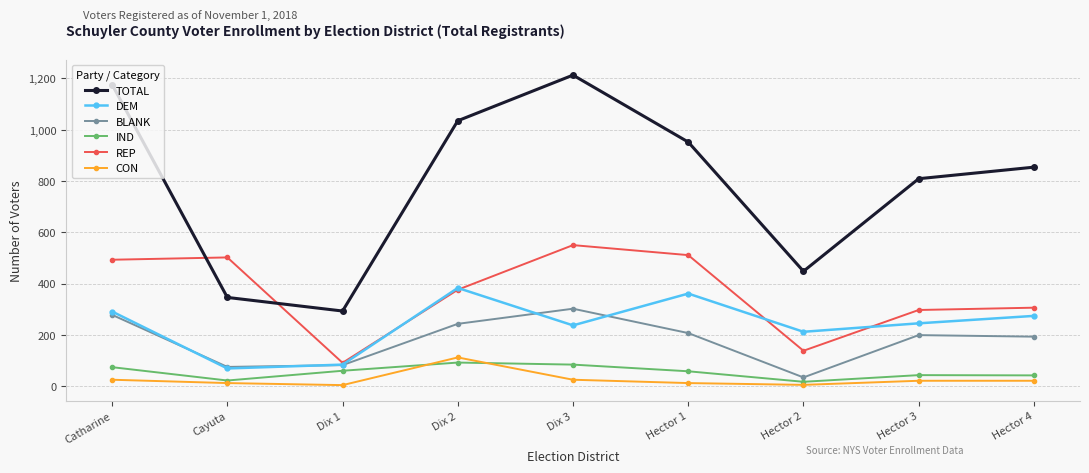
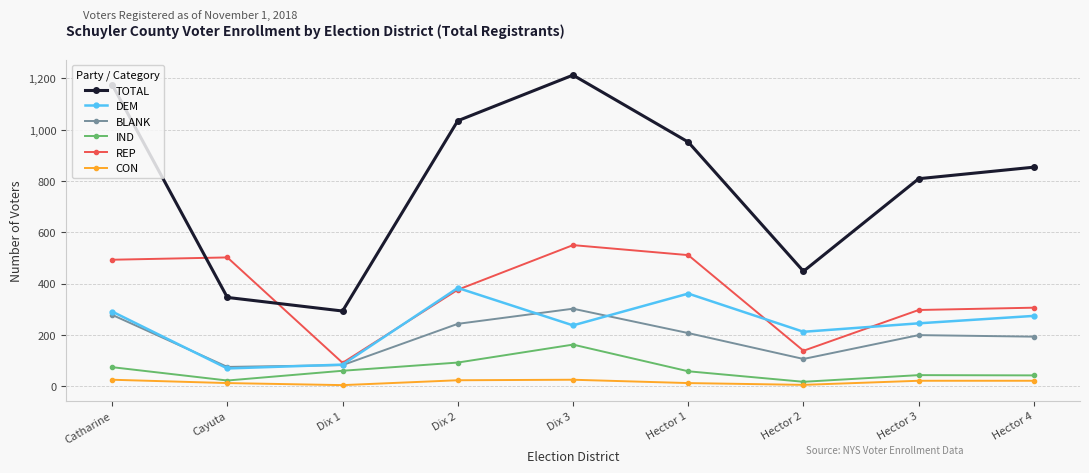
  {
    "TOTAL": {
      "Cayuta": "350",
      "Dix 1": "290",
      "Dix 2": "1,040",
      "Dix 3": "1,210",
      "Hector 1": "950",
      "Hector 2": "450",
      "Hector 3": "810",
      "Hector 4": "850"
    },
    "DEM": {
      "Catharine": "290",
      "Dix 3": "240",
      "Hector 1": "360",
      "Hector 2": "210",
      "Hector 3": "250",
      "Hector 4": "270"
    },
    "BLANK": {
      "Catharine": "280",
      "Dix 2": "240",
      "Dix 3": "300",
      "Hector 1": "210",
-     "Hector 2": "30",
+     "Hector 2": "110",
      "Hector 3": "200",
      "Hector 4": "190"
    },
    "IND": {
      "Catharine": "70",
      "Cayuta": "20",
      "Dix 1": "60",
      "Dix 2": "90",
-     "Dix 3": "80",
+     "Dix 3": "160",
      "Hector 1": "60",
      "Hector 2": "20",
      "Hector 3": "40",
      "Hector 4": "40"
    },
    "REP": {
      "Catharine": "490",
      "Cayuta": "500",
      "Dix 3": "550",
      "Hector 1": "510",
      "Hector 2": "140",
      "Hector 3": "300",
      "Hector 4": "310"
    },
    "CON": {
      "Catharine": "30",
      "Cayuta": "10",
      "Dix 1": "0",
-     "Dix 2": "110",
+     "Dix 2": "20",
      "Dix 3": "30",
      "Hector 1": "10",
      "Hector 2": "10",
      "Hector 3": "20",
      "Hector 4": "20"
    }
  }
